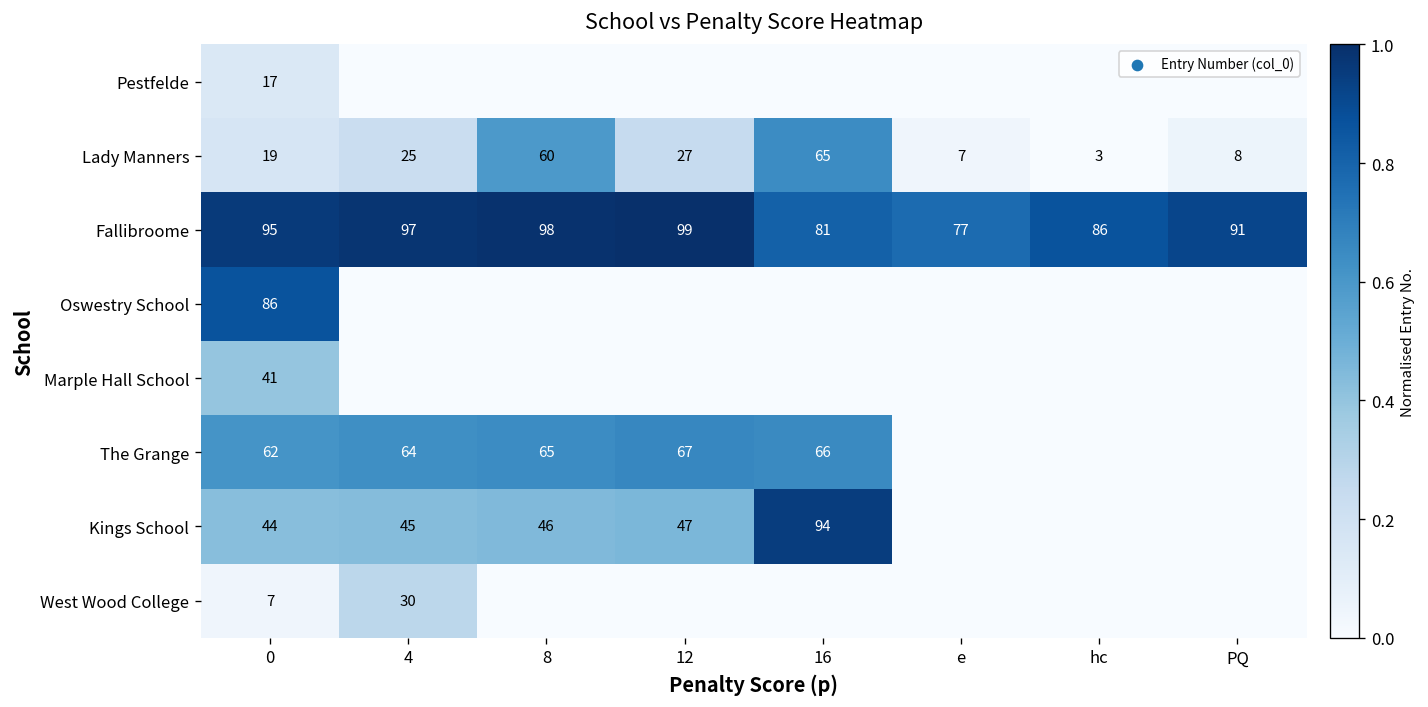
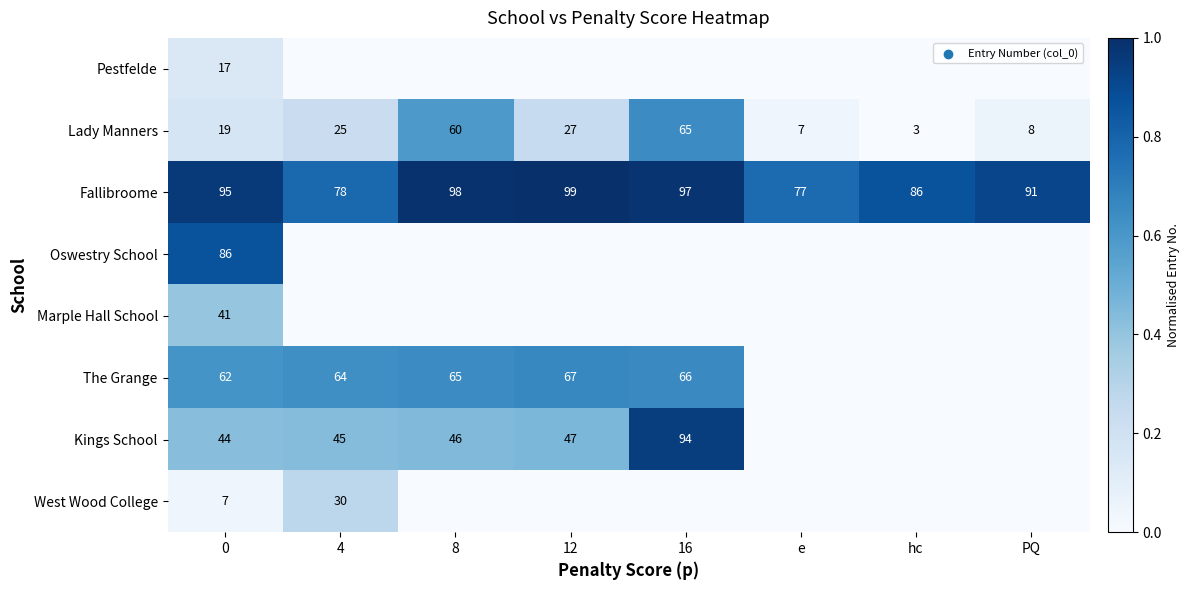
  {
    "Pestfelde": {
      "0": 17
    },
    "Lady Manners": {
      "0": 19,
      "4": 25,
      "8": 60,
      "12": 27,
      "16": 65,
      "e": 7,
      "hc": 3,
      "PQ": 8
    },
    "Fallibroome": {
      "0": 95,
-     "4": 97,
+     "4": 78,
      "8": 98,
      "12": 99,
-     "16": 81,
+     "16": 97,
      "e": 77,
      "hc": 86,
      "PQ": 91
    },
    "Oswestry School": {
      "0": 86
    },
    "Marple Hall School": {
      "0": 41
    },
    "The Grange": {
      "0": 62,
      "4": 64,
      "8": 65,
      "12": 67,
      "16": 66
    },
    "Kings School": {
      "0": 44,
      "4": 45,
      "8": 46,
      "12": 47,
      "16": 94
    },
    "West Wood College": {
      "0": 7,
      "4": 30
    }
  }
